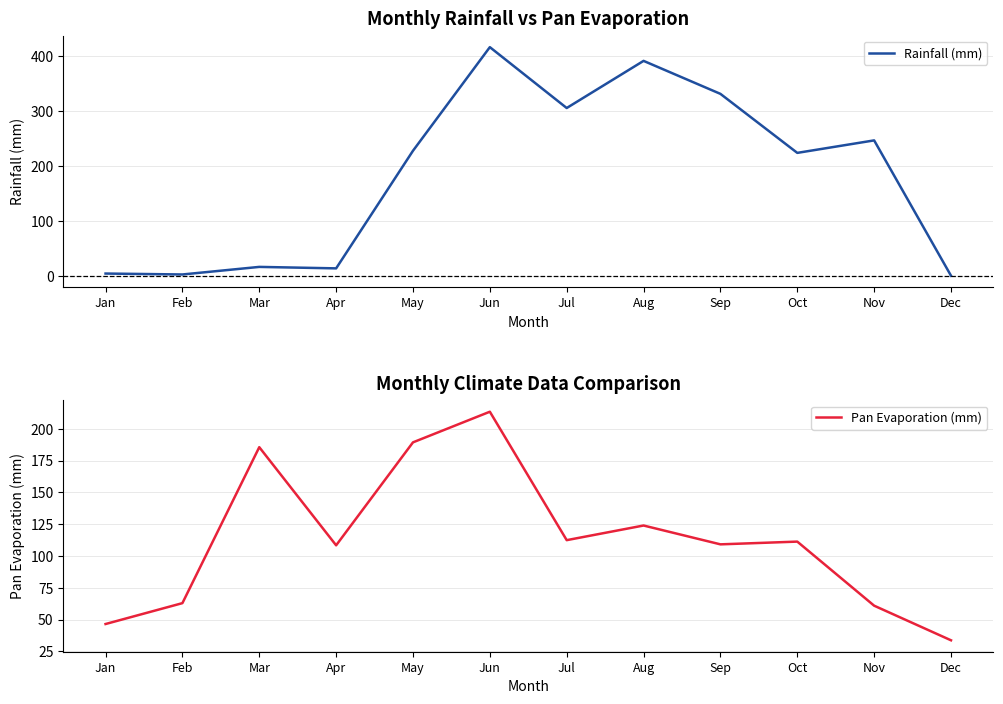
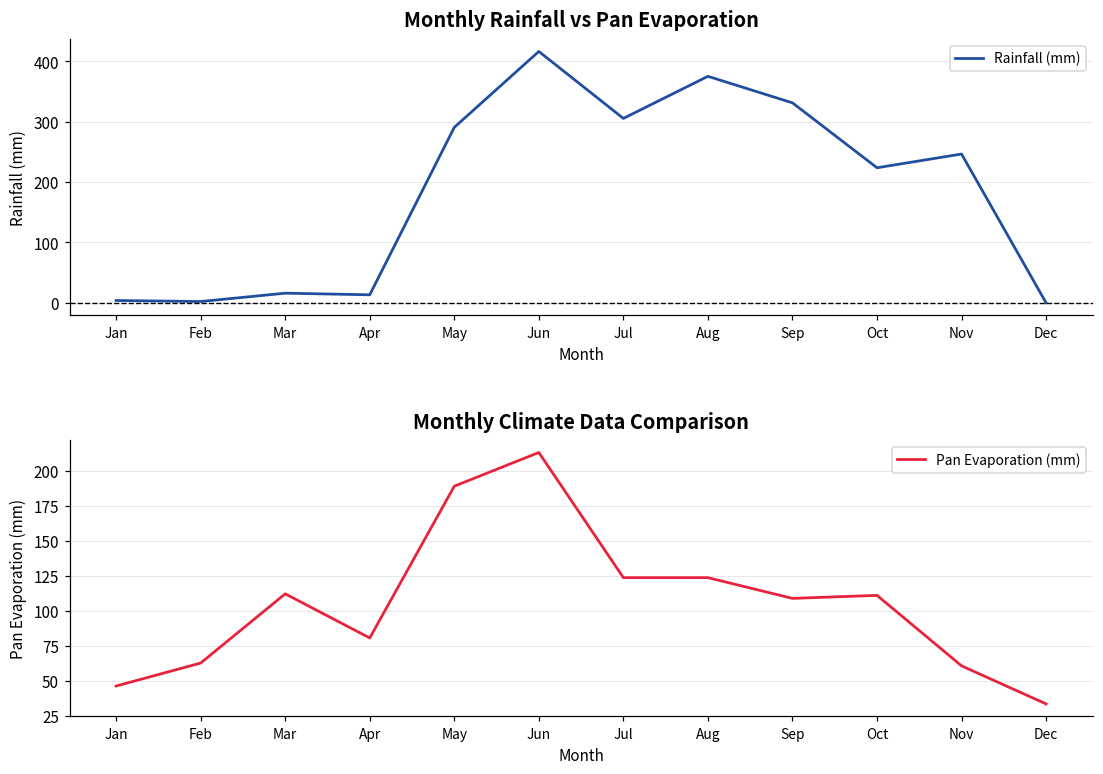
  {
    "Monthly Rainfall vs Pan Evaporation": {
      "Jan": 0,
      "Feb": 0,
      "Mar": 20,
      "Apr": 10,
-     "May": 230,
+     "May": 290,
      "Jun": 420,
      "Jul": 310,
-     "Aug": 390,
+     "Aug": 380,
      "Sep": 330,
      "Oct": 220,
      "Nov": 250,
      "Dec": 0
    },
    "Monthly Climate Data Comparison": {
      "Jan": 47,
      "Feb": 63,
-     "Mar": 185,
-     "Apr": 108,
+     "Mar": 112,
+     "Apr": 81,
      "May": 189,
      "Jun": 213,
-     "Jul": 112,
+     "Jul": 124,
      "Aug": 124,
      "Sep": 109,
      "Oct": 111,
      "Nov": 61,
      "Dec": 34
    }
  }
